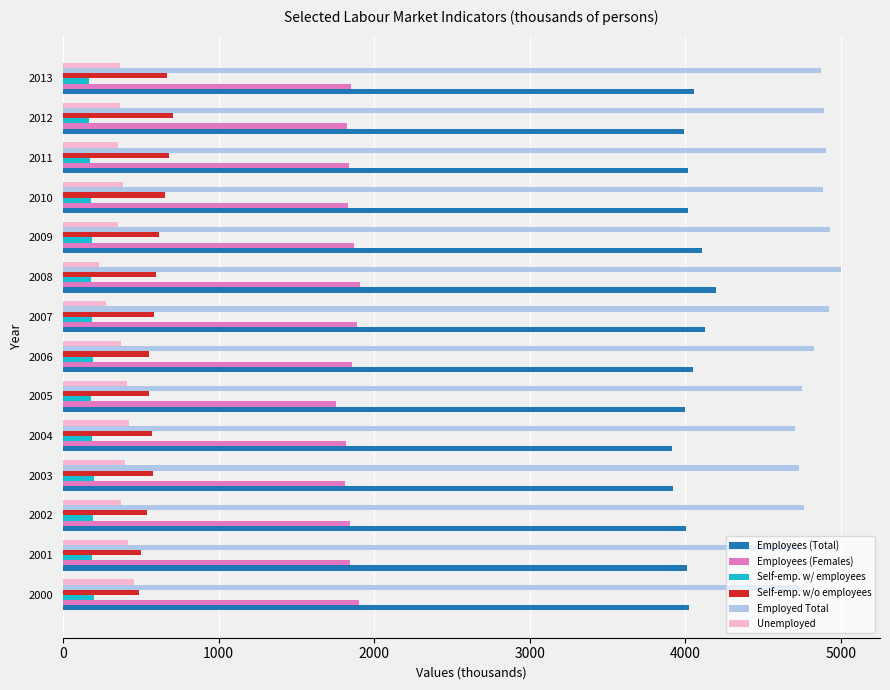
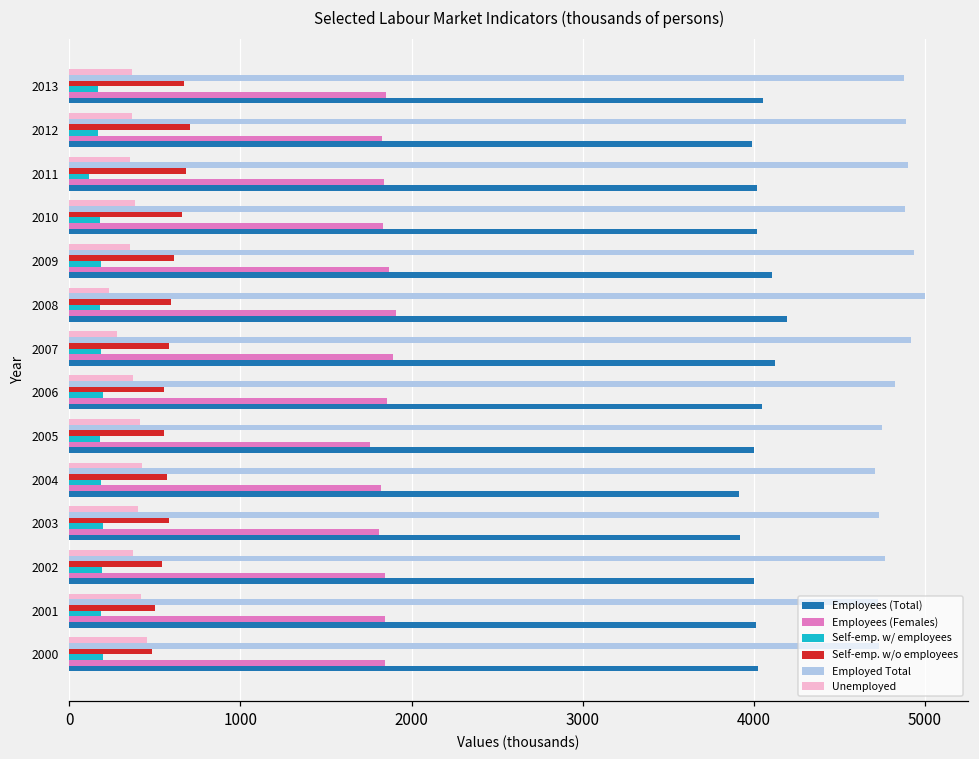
  {
    "Employees (Total)": {
      "2013": 4060,
      "2012": 3990,
      "2011": 4020,
      "2010": 4020,
      "2009": 4110,
      "2008": 4200,
      "2007": 4130,
      "2006": 4050,
      "2005": 4000,
      "2004": 3910,
      "2003": 3920,
      "2002": 4000,
      "2001": 4010,
      "2000": 4020
    },
    "Employees (Females)": {
      "2013": 1850,
      "2012": 1830,
      "2011": 1840,
      "2010": 1830,
      "2009": 1870,
      "2008": 1910,
      "2007": 1890,
      "2006": 1860,
      "2005": 1760,
      "2004": 1820,
      "2003": 1810,
      "2002": 1840,
      "2001": 1840,
-     "2000": 1900
+     "2000": 1850
    },
    "Self-emp. w/ employees": {
      "2013": 170,
      "2012": 170,
-     "2011": 180,
+     "2011": 110,
      "2010": 180,
      "2009": 180,
      "2008": 180,
      "2007": 180,
      "2006": 200,
      "2005": 180,
      "2004": 190,
      "2003": 200,
      "2002": 190,
      "2001": 190,
      "2000": 200
    },
    "Self-emp. w/o employees": {
      "2013": 670,
      "2012": 710,
      "2011": 680,
      "2010": 660,
      "2009": 610,
      "2008": 600,
      "2007": 580,
      "2006": 550,
      "2005": 550,
      "2004": 570,
      "2003": 580,
      "2002": 540,
      "2001": 500,
      "2000": 490
    },
    "Employed Total": {
      "2013": 4880,
      "2012": 4890,
      "2011": 4900,
      "2010": 4890,
      "2009": 4930,
      "2008": 5000,
      "2007": 4920,
      "2006": 4830,
      "2005": 4750,
      "2004": 4710,
      "2003": 4730,
      "2002": 4760
    },
    "Unemployed": {
      "2013": 370,
      "2012": 370,
      "2011": 350,
      "2010": 380,
      "2009": 350,
      "2008": 230,
      "2007": 280,
      "2006": 370,
      "2005": 410,
      "2004": 430,
      "2003": 400,
      "2002": 370,
      "2001": 420,
      "2000": 450
    }
  }
